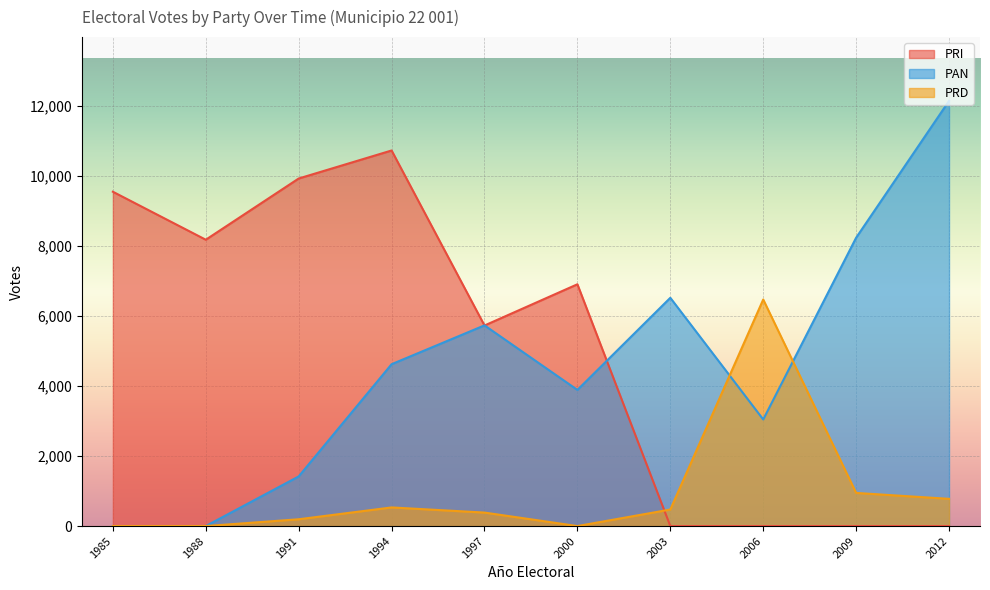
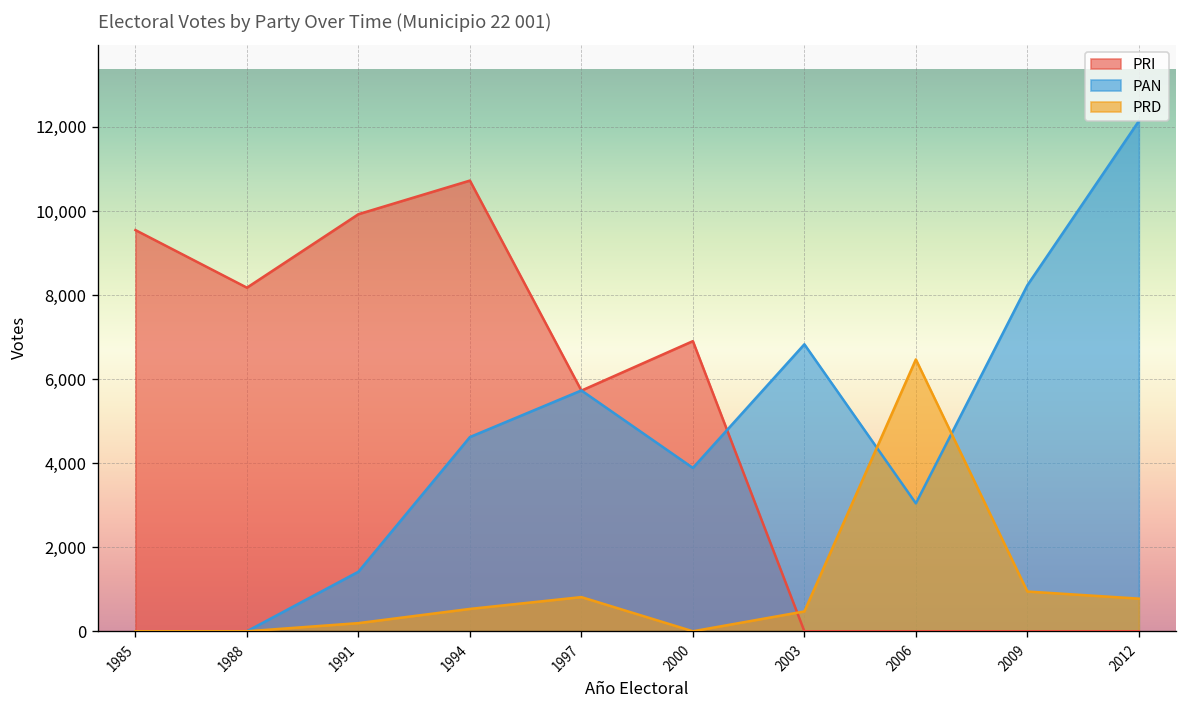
  {
    "PRI": {
      "1985": "9,500",
      "1988": "8,200",
      "1991": "9,900",
      "1994": "10,700",
      "2000": "6,900",
      "2003": "0",
      "2006": "0",
      "2009": "0",
      "2012": "0"
    },
    "PAN": {
      "1991": "1,400",
      "1994": "4,600",
      "2000": "3,900",
-     "2003": "6,500",
+     "2003": "6,800",
      "2006": "3,000",
      "2009": "8,200"
    },
    "PRD": {
      "1991": "200",
      "1994": "500",
-     "1997": "400",
+     "1997": "800",
      "2000": "0",
      "2003": "500",
      "2006": "6,500",
      "2009": "900",
      "2012": "800"
    }
  }
